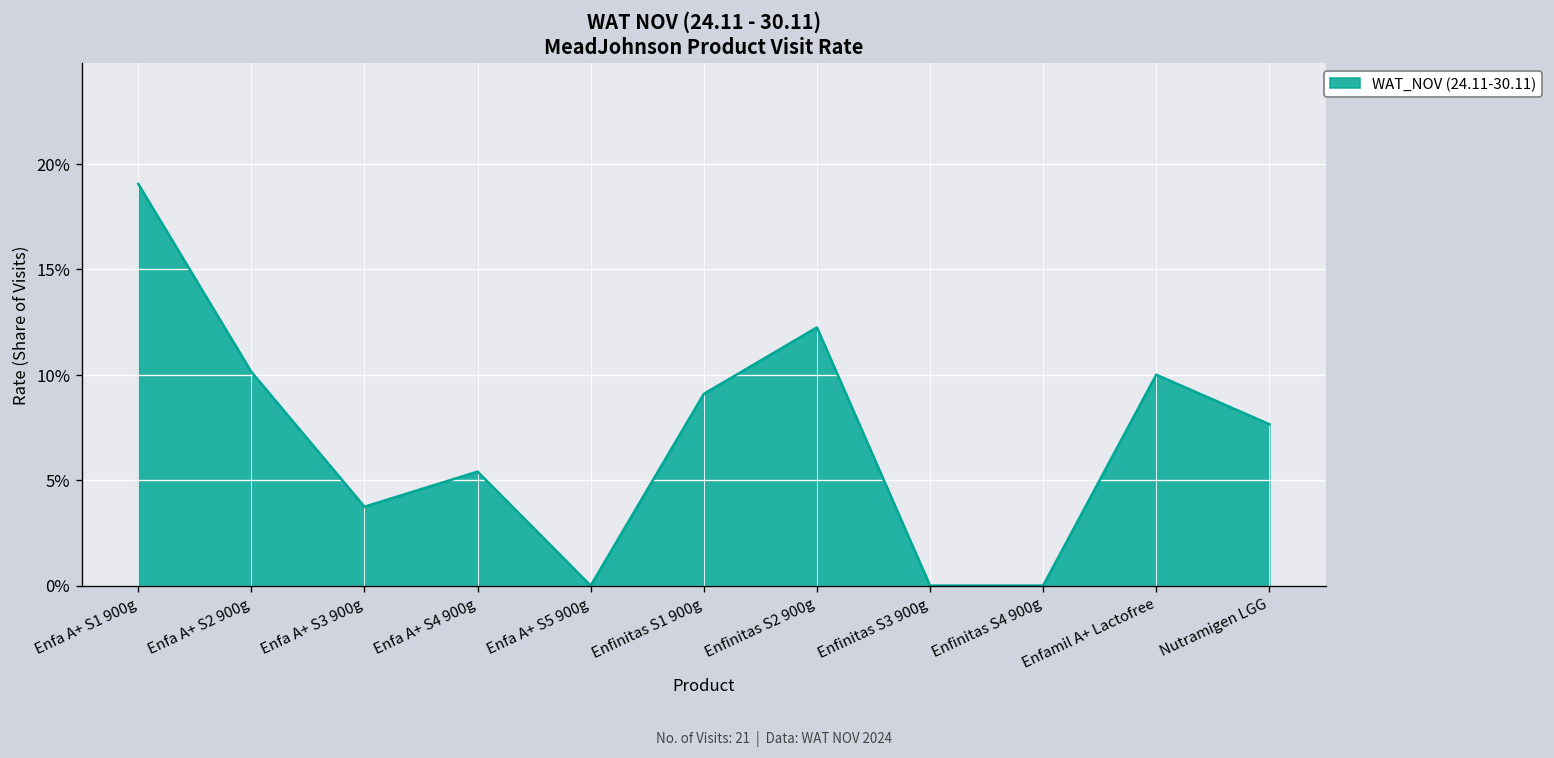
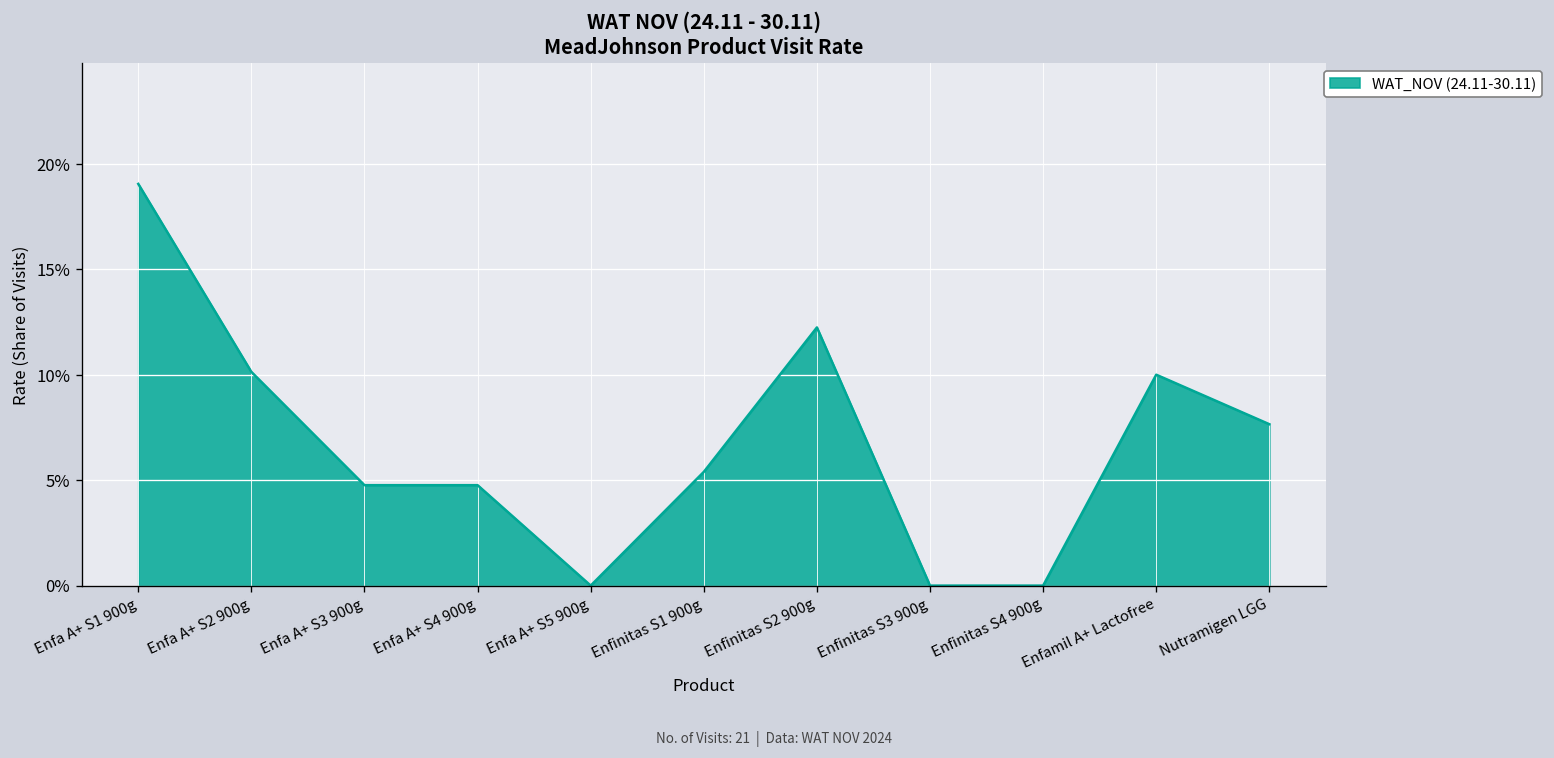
  {
    "Enfa A+ S1 900g": "19.0%",
    "Enfa A+ S2 900g": "10.1%",
-   "Enfa A+ S3 900g": "3.7%",
-   "Enfa A+ S4 900g": "5.4%",
+   "Enfa A+ S3 900g": "4.8%",
+   "Enfa A+ S4 900g": "4.8%",
    "Enfa A+ S5 900g": "0.0%",
-   "Enfinitas S1 900g": "9.1%",
+   "Enfinitas S1 900g": "5.4%",
    "Enfinitas S2 900g": "12.2%",
    "Enfinitas S3 900g": "0.0%",
    "Enfinitas S4 900g": "0.0%",
    "Enfamil A+ Lactofree": "10.0%",
    "Nutramigen LGG": "7.7%"
  }
